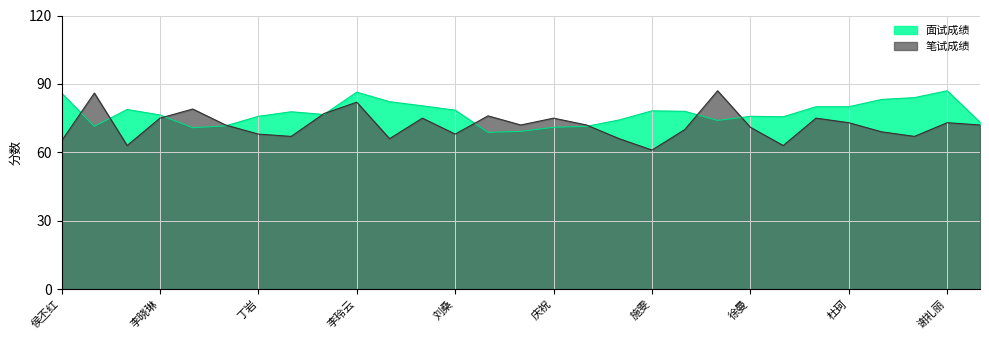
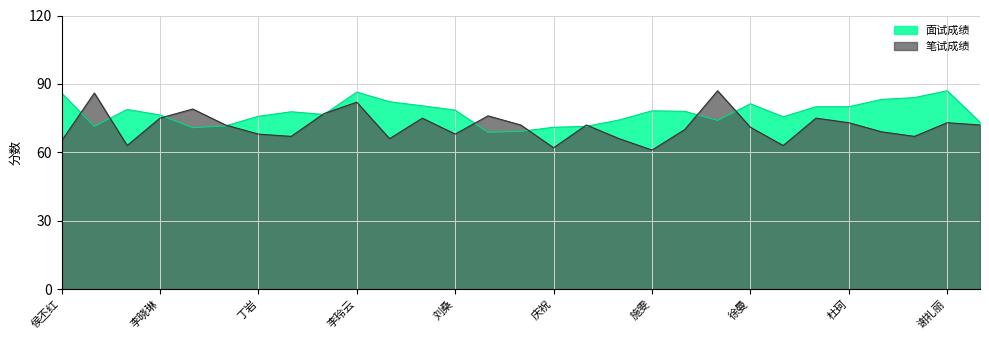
  {
    "面试成绩": {
      "侯丕红": 86,
      "李晓琳": 76,
      "丁岩": 76,
      "李玲云": 86,
      "刘桑": 79,
      "庆祝": 71,
      "施雯": 78,
-     "徐曼": 76,
+     "徐曼": 81,
      "杜珂": 80,
      "谢礼丽": 87
    },
    "笔试成绩": {
      "侯丕红": 65,
      "李晓琳": 75,
      "丁岩": 68,
      "李玲云": 82,
      "刘桑": 68,
-     "庆祝": 75,
+     "庆祝": 62,
      "施雯": 61,
      "徐曼": 71,
      "杜珂": 73,
      "谢礼丽": 73
    }
  }
